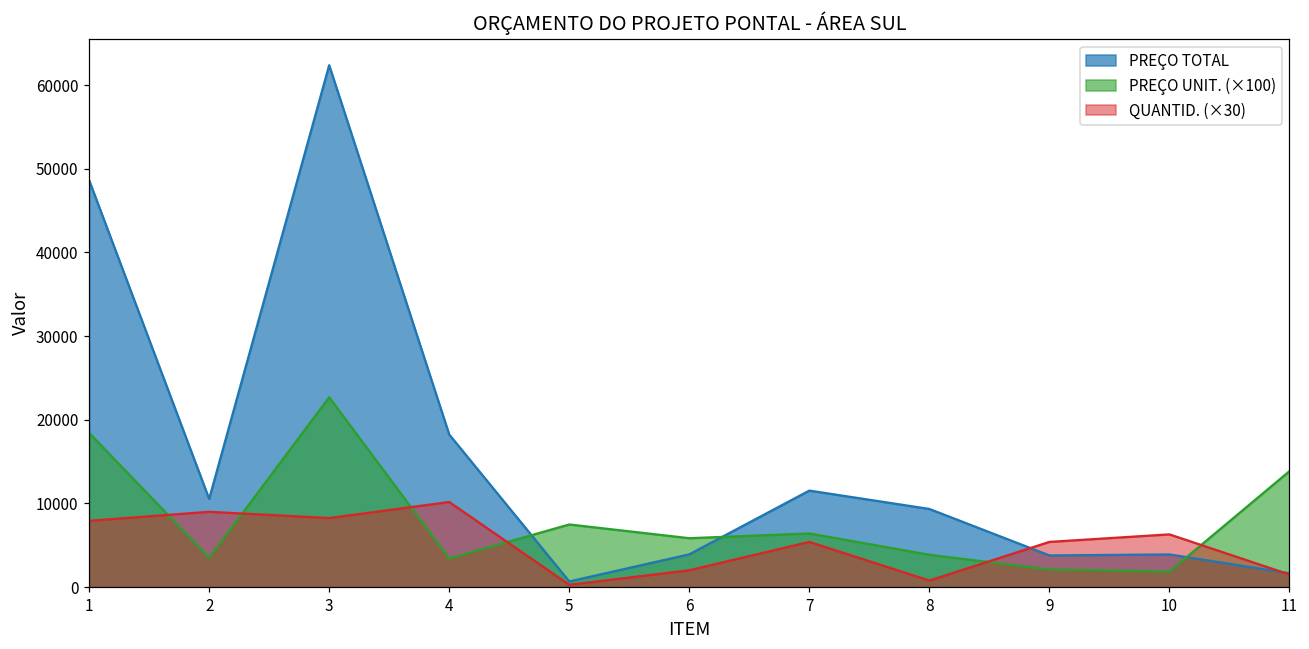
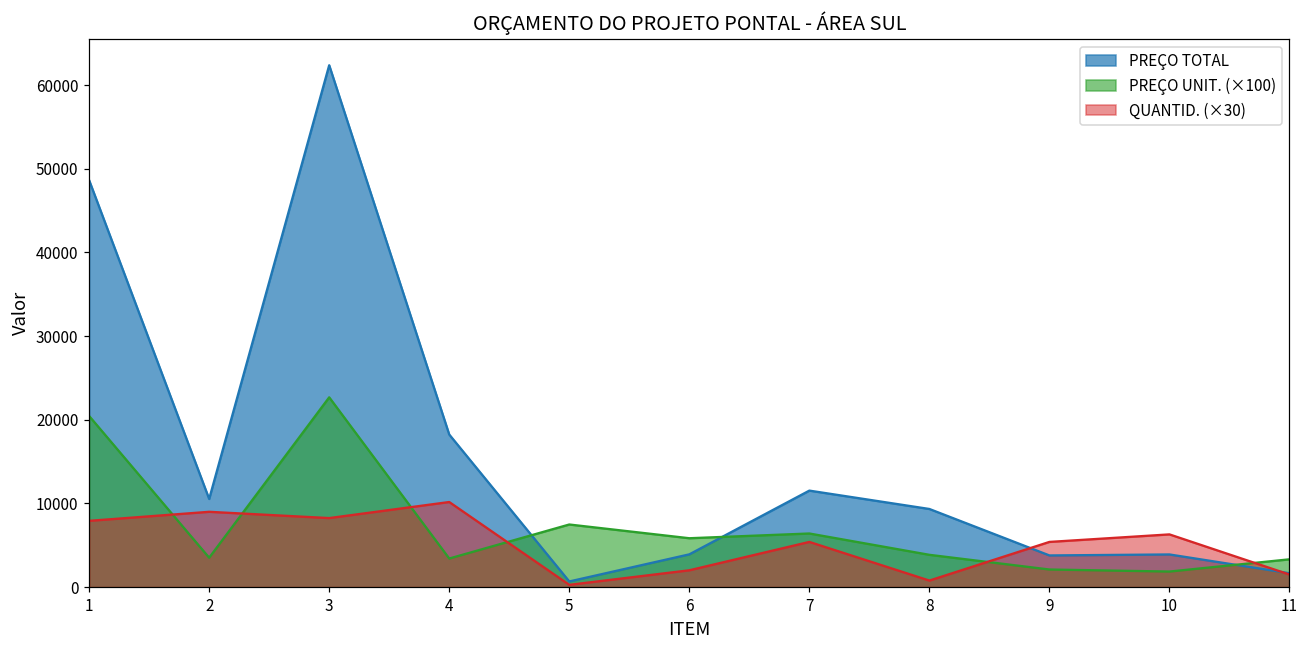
  {
    "PREÇO TOTAL": {
      "1": 49000,
      "2": 11000,
      "3": 62000,
      "4": 18000,
      "5": 1000,
      "6": 4000,
      "7": 12000,
      "8": 9000,
      "9": 4000,
      "10": 4000
    },
    "PREÇO UNIT. (×100)": {
-     "1": 18000,
+     "1": 20000,
      "2": 4000,
      "3": 23000,
      "4": 3000,
      "5": 7000,
      "6": 6000,
      "7": 6000,
      "8": 4000,
      "9": 2000,
      "10": 2000,
-     "11": 14000
+     "11": 3000
    },
    "QUANTID. (×30)": {
      "1": 8000,
      "2": 9000,
      "3": 8000,
      "4": 10000,
      "5": 0,
      "6": 2000,
      "7": 5000,
      "8": 1000,
      "9": 5000,
      "10": 6000
    }
  }
